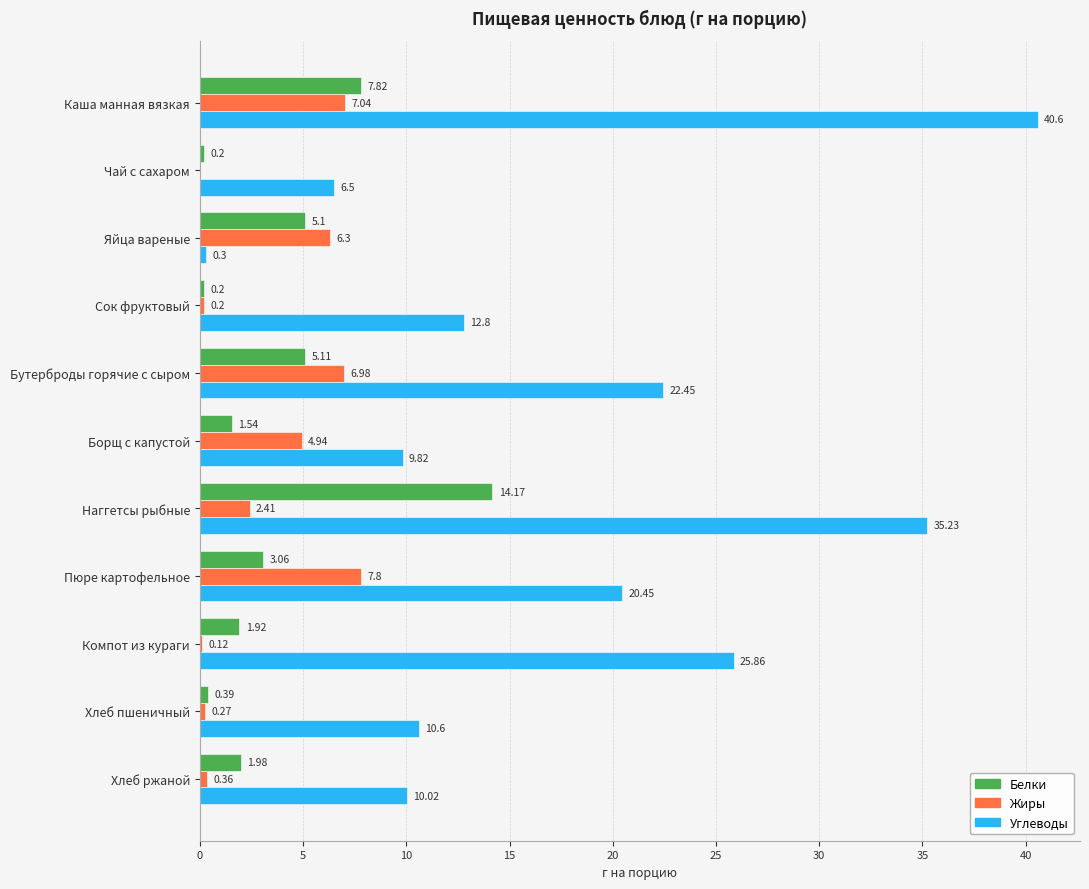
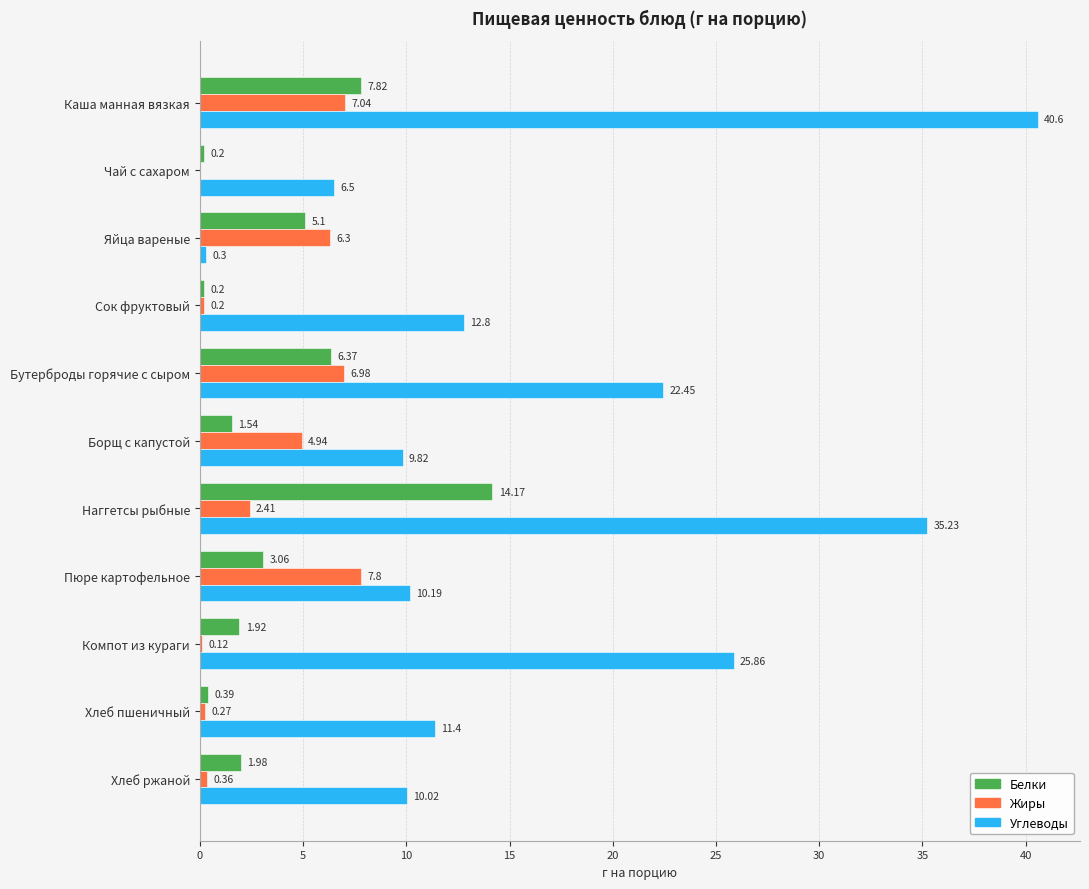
  {
    "Белки": {
      "Каша манная вязкая": 7.82,
      "Чай с сахаром": 0.2,
      "Яйца вареные": 5.1,
      "Сок фруктовый": 0.2,
-     "Бутерброды горячие с сыром": 5.11,
+     "Бутерброды горячие с сыром": 6.37,
      "Борщ с капустой": 1.54,
      "Наггетсы рыбные": 14.17,
      "Пюре картофельное": 3.06,
      "Компот из кураги": 1.92,
      "Хлеб пшеничный": 0.39,
      "Хлеб ржаной": 1.98
    },
    "Жиры": {
      "Каша манная вязкая": 7.04,
      "Яйца вареные": 6.3,
      "Сок фруктовый": 0.2,
      "Бутерброды горячие с сыром": 6.98,
      "Борщ с капустой": 4.94,
      "Наггетсы рыбные": 2.41,
      "Пюре картофельное": 7.8,
      "Компот из кураги": 0.12,
      "Хлеб пшеничный": 0.27,
      "Хлеб ржаной": 0.36
    },
    "Углеводы": {
      "Каша манная вязкая": 40.6,
      "Чай с сахаром": 6.5,
      "Яйца вареные": 0.3,
      "Сок фруктовый": 12.8,
      "Бутерброды горячие с сыром": 22.45,
      "Борщ с капустой": 9.82,
      "Наггетсы рыбные": 35.23,
-     "Пюре картофельное": 20.45,
+     "Пюре картофельное": 10.19,
      "Компот из кураги": 25.86,
-     "Хлеб пшеничный": 10.6,
+     "Хлеб пшеничный": 11.4,
      "Хлеб ржаной": 10.02
    }
  }
